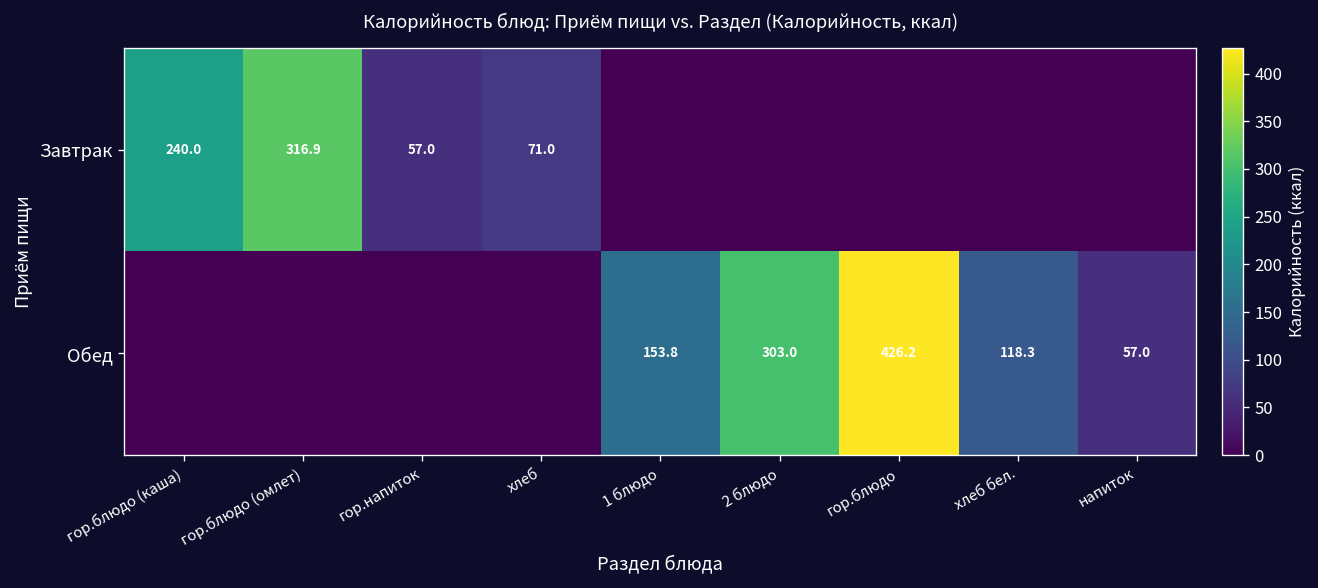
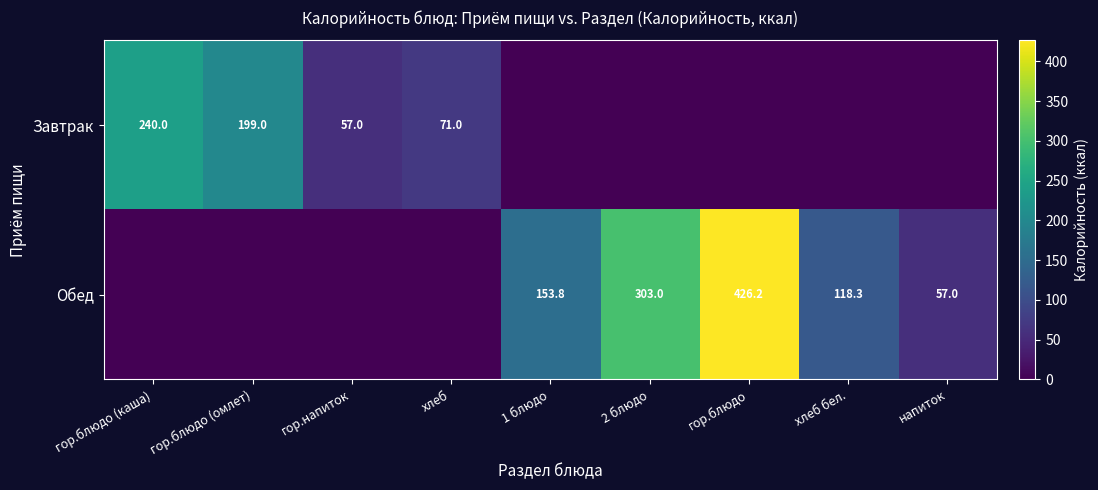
  {
    "Завтрак": {
      "гор.блюдо (каша)": 240.0,
-     "гор.блюдо (омлет)": 316.9,
+     "гор.блюдо (омлет)": 199.0,
      "гор.напиток": 57.0,
      "хлеб": 71.0
    },
    "Обед": {
      "1 блюдо": 153.8,
      "2 блюдо": 303.0,
      "гор.блюдо": 426.2,
      "хлеб бел.": 118.3,
      "напиток": 57.0
    }
  }
